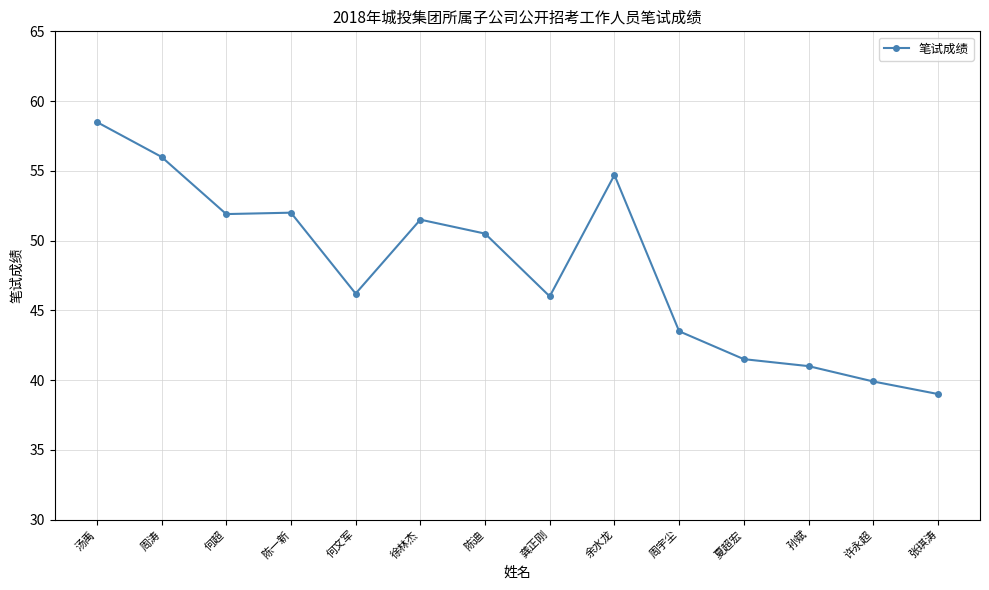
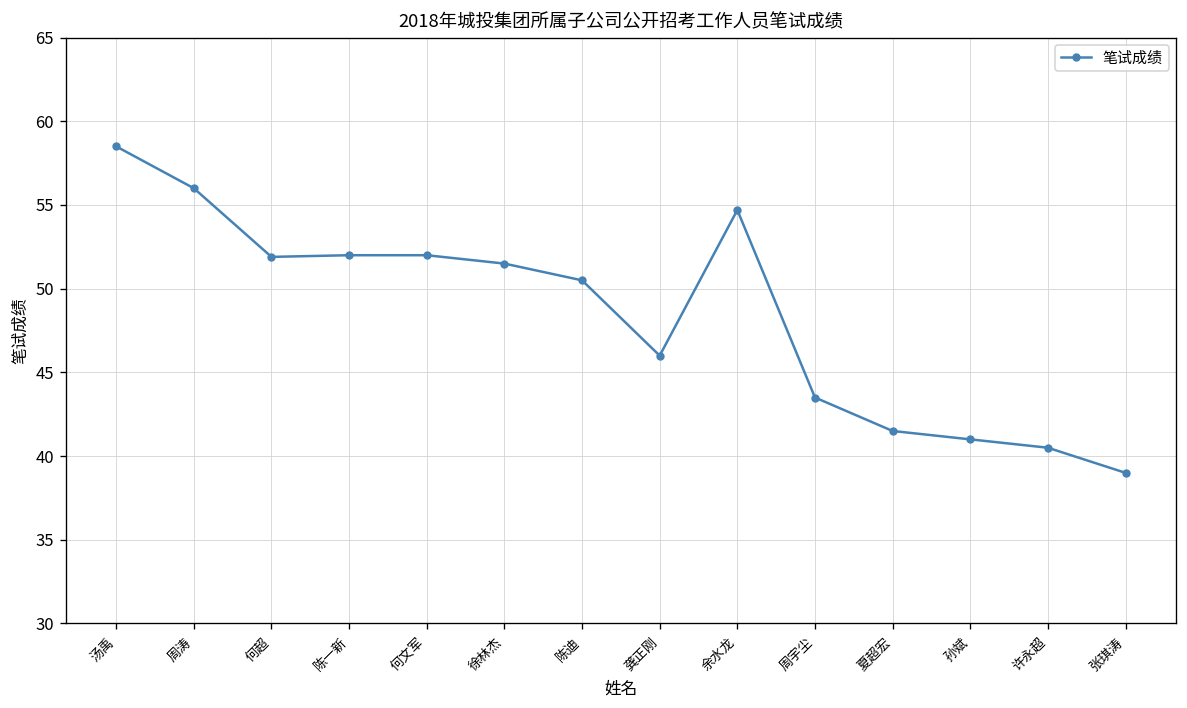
  {
    "汤禹": 58.5,
    "周涛": 56.0,
    "何超": 51.9,
    "陈一新": 52.0,
-   "何文军": 46.2,
+   "何文军": 52.0,
    "徐林杰": 51.5,
    "陈迪": 50.5,
    "龚正刚": 46.0,
    "余水龙": 54.7,
    "周宇尘": 43.5,
    "夏超宏": 41.5,
    "孙斌": 41.0,
-   "许永超": 39.9,
+   "许永超": 40.5,
    "张琪涛": 39.0
  }
